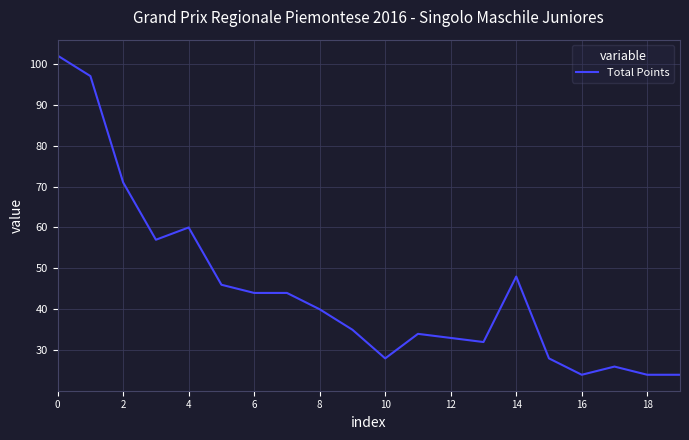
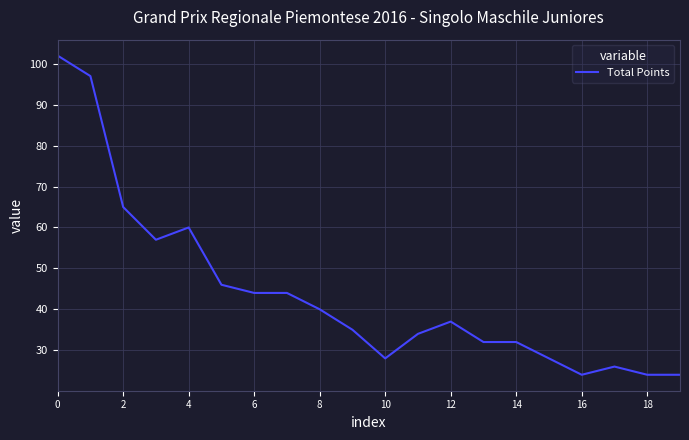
  {
    "0": 102,
-   "2": 71,
+   "2": 65,
    "4": 60,
    "6": 44,
    "8": 40,
    "10": 28,
-   "12": 33,
-   "14": 48,
+   "12": 37,
+   "14": 32,
    "16": 24,
    "18": 24
  }
